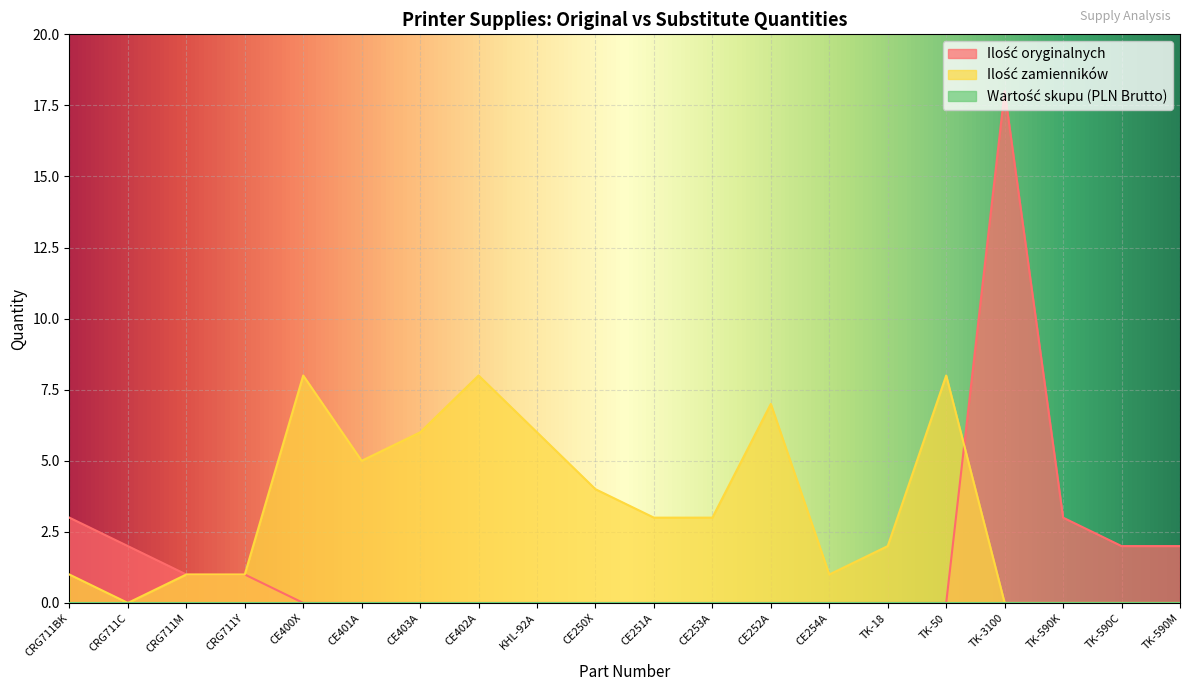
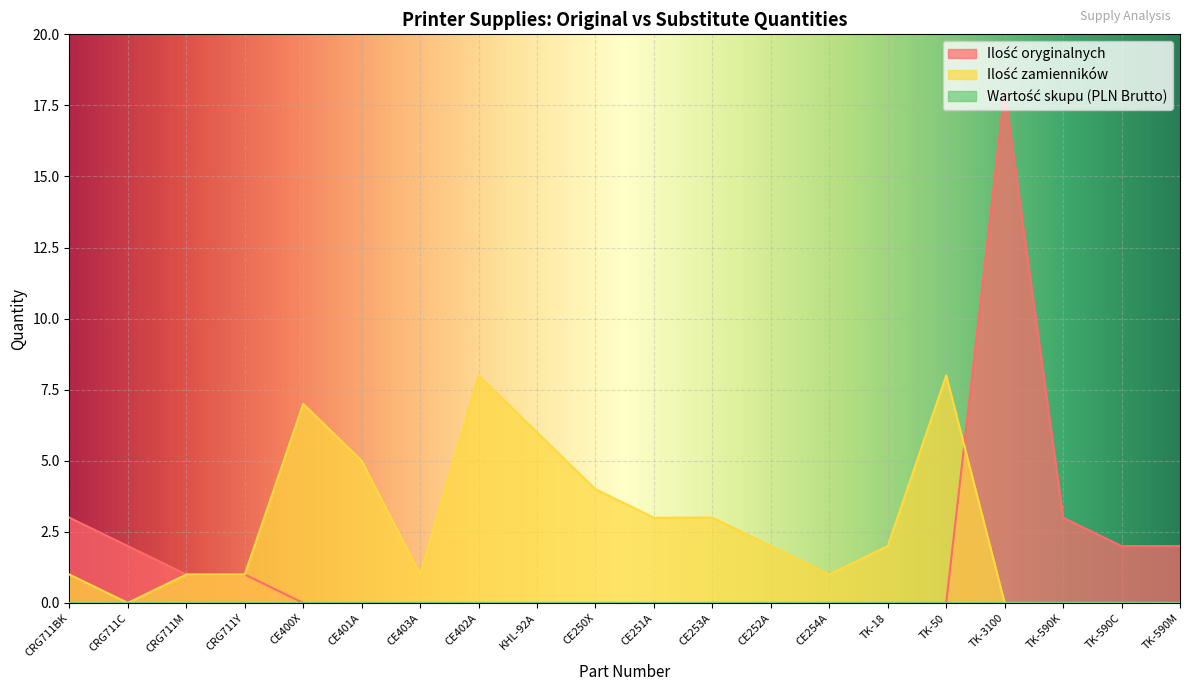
  {
    "Ilość oryginalnych": {
      "CRG711BK": 3,
      "CRG711C": 2,
      "TK-590K": 3,
      "TK-590C": 2,
      "TK-590M": 2
    },
    "Ilość zamienników": {
      "CRG711BK": 1,
-     "CE400X": 8,
+     "CE400X": 7,
      "CE401A": 5,
-     "CE403A": 6,
+     "CE403A": 1,
      "CE402A": 8,
      "KHL-92A": 6,
      "CE250X": 4,
      "CE251A": 3,
      "CE253A": 3,
-     "CE252A": 7,
+     "CE252A": 2,
      "CE254A": 1,
      "TK-18": 2,
      "TK-50": 8
    },
    "Wartość skupu (PLN Brutto)": {
      "CRG711BK": 0,
      "CRG711M": 0,
      "CRG711Y": 0
    }
  }
